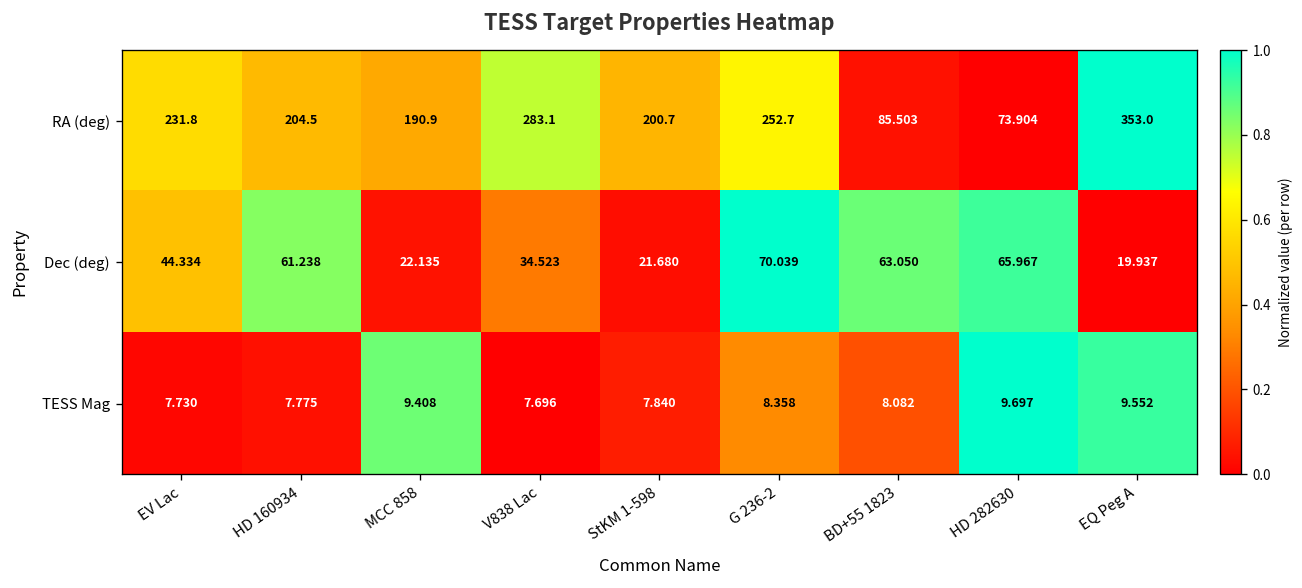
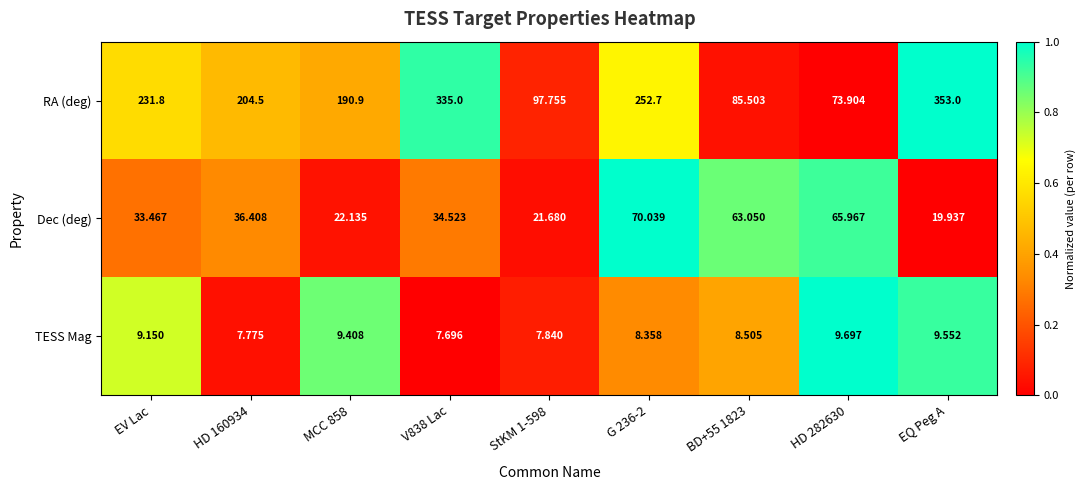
  {
    "RA (deg)": {
      "EV Lac": 231.8,
      "HD 160934": 204.5,
      "MCC 858": 190.9,
-     "V838 Lac": 283.1,
-     "StKM 1-598": 200.7,
+     "V838 Lac": 335.0,
+     "StKM 1-598": 97.755,
      "G 236-2": 252.7,
      "BD+55 1823": 85.503,
      "HD 282630": 73.904,
      "EQ Peg A": 353.0
    },
    "Dec (deg)": {
-     "EV Lac": 44.334,
-     "HD 160934": 61.238,
+     "EV Lac": 33.467,
+     "HD 160934": 36.408,
      "MCC 858": 22.135,
      "V838 Lac": 34.523,
      "StKM 1-598": 21.680,
      "G 236-2": 70.039,
      "BD+55 1823": 63.050,
      "HD 282630": 65.967,
      "EQ Peg A": 19.937
    },
    "TESS Mag": {
-     "EV Lac": 7.730,
+     "EV Lac": 9.150,
      "HD 160934": 7.775,
      "MCC 858": 9.408,
      "V838 Lac": 7.696,
      "StKM 1-598": 7.840,
      "G 236-2": 8.358,
-     "BD+55 1823": 8.082,
+     "BD+55 1823": 8.505,
      "HD 282630": 9.697,
      "EQ Peg A": 9.552
    }
  }
